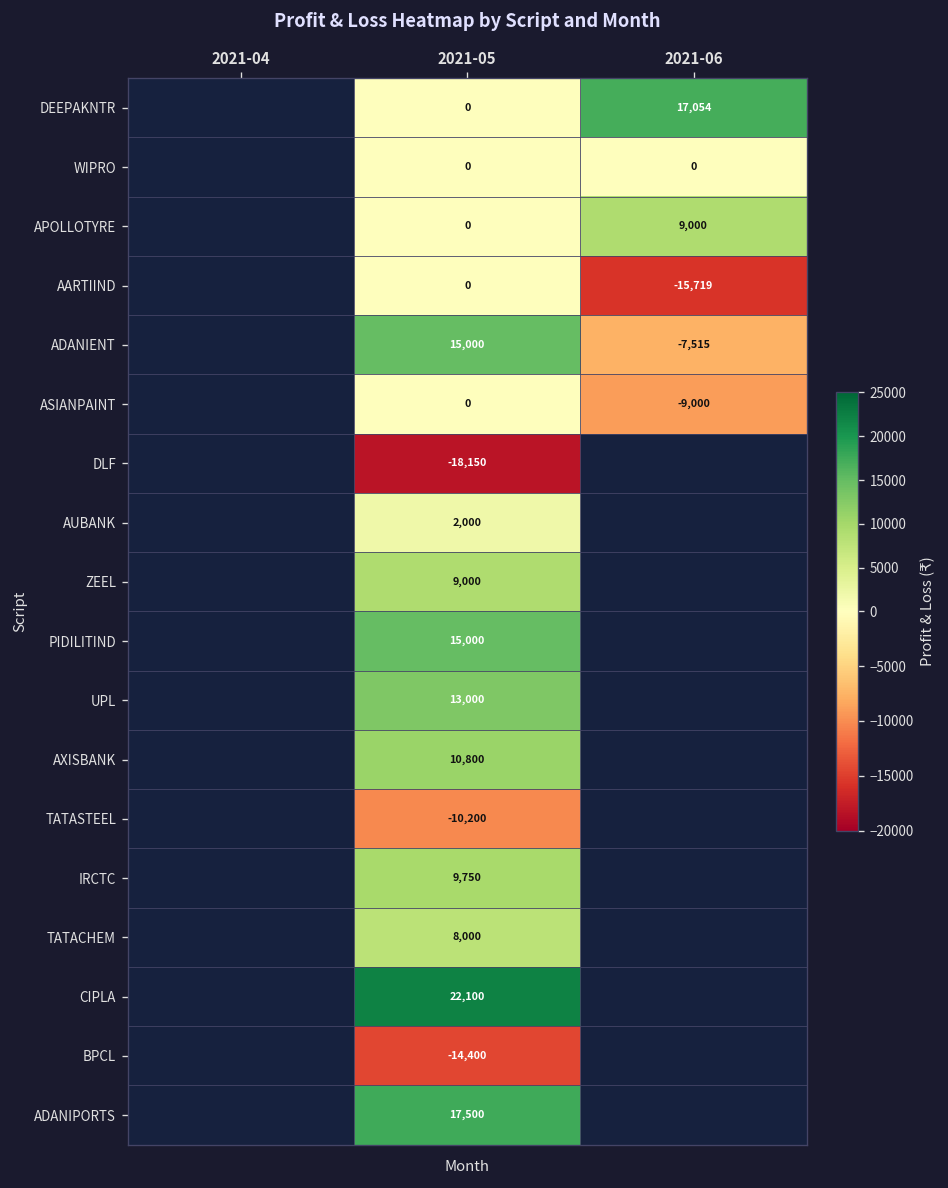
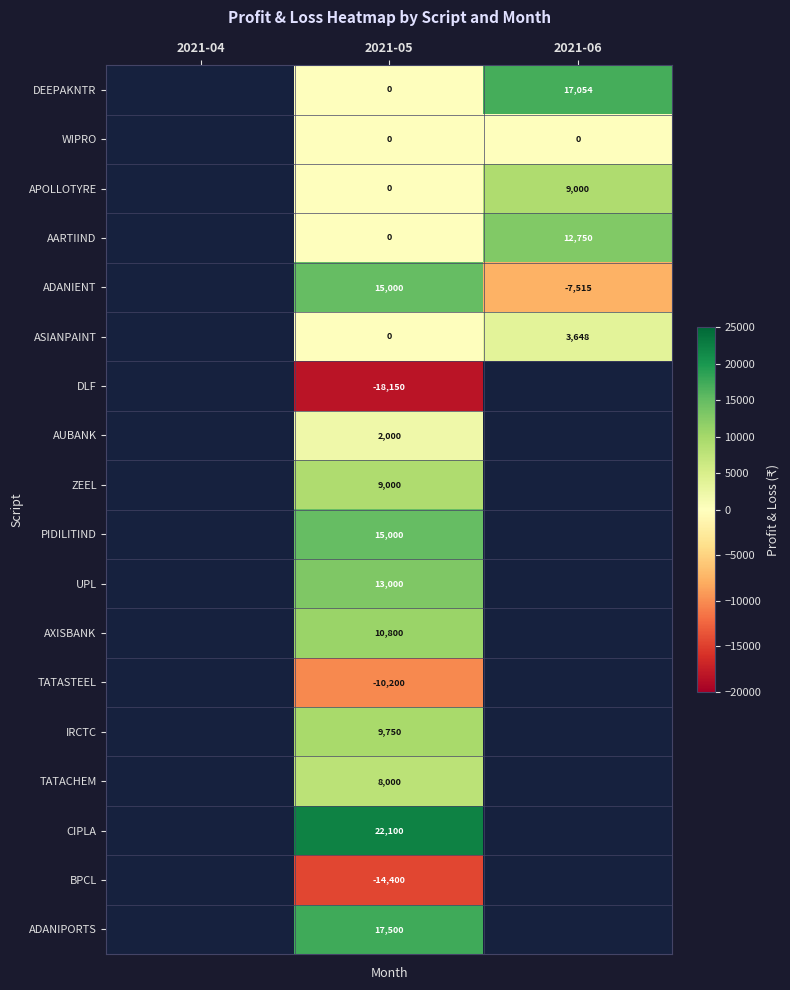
  {
    "DEEPAKNTR": {
      "2021-05": "0",
      "2021-06": "17,054"
    },
    "WIPRO": {
      "2021-05": "0",
      "2021-06": "0"
    },
    "APOLLOTYRE": {
      "2021-05": "0",
      "2021-06": "9,000"
    },
    "AARTIIND": {
      "2021-05": "0",
-     "2021-06": "-15,719"
+     "2021-06": "12,750"
    },
    "ADANIENT": {
      "2021-05": "15,000",
      "2021-06": "-7,515"
    },
    "ASIANPAINT": {
      "2021-05": "0",
-     "2021-06": "-9,000"
+     "2021-06": "3,648"
    },
    "DLF": {
      "2021-05": "-18,150"
    },
    "AUBANK": {
      "2021-05": "2,000"
    },
    "ZEEL": {
      "2021-05": "9,000"
    },
    "PIDILITIND": {
      "2021-05": "15,000"
    },
    "UPL": {
      "2021-05": "13,000"
    },
    "AXISBANK": {
      "2021-05": "10,800"
    },
    "TATASTEEL": {
      "2021-05": "-10,200"
    },
    "IRCTC": {
      "2021-05": "9,750"
    },
    "TATACHEM": {
      "2021-05": "8,000"
    },
    "CIPLA": {
      "2021-05": "22,100"
    },
    "BPCL": {
      "2021-05": "-14,400"
    },
    "ADANIPORTS": {
      "2021-05": "17,500"
    }
  }
